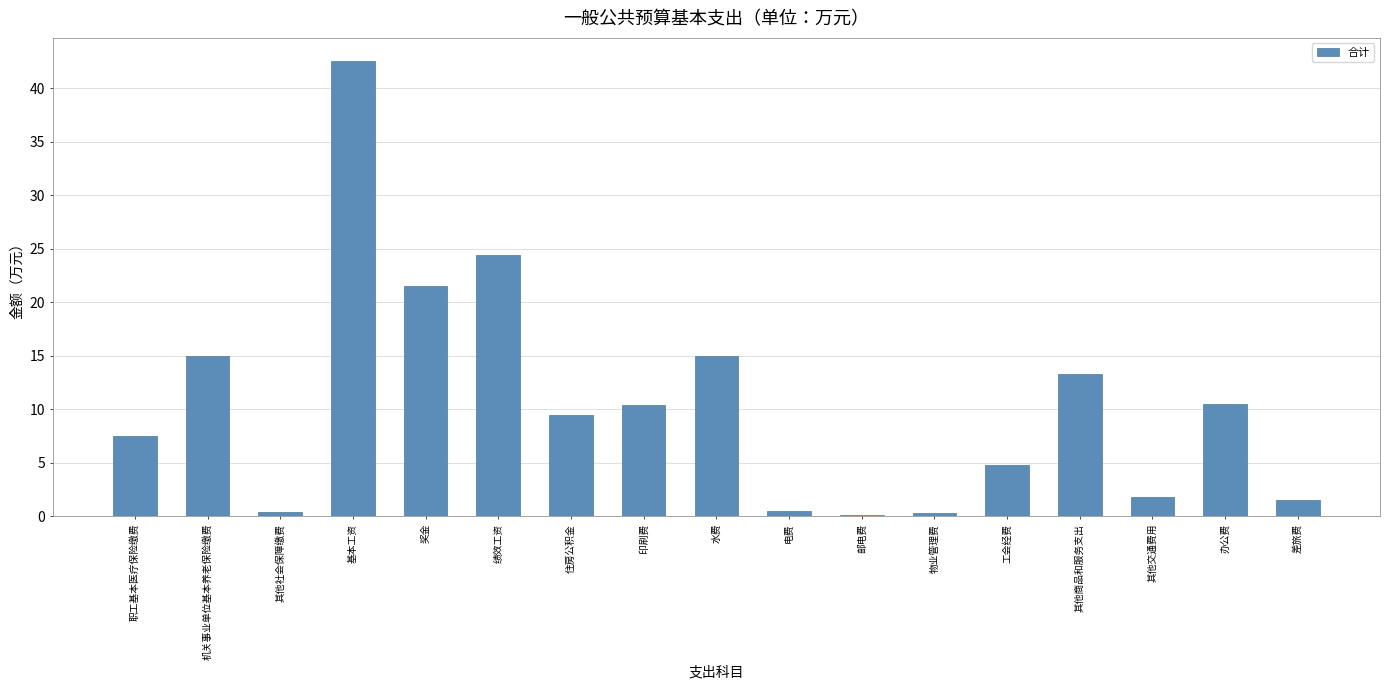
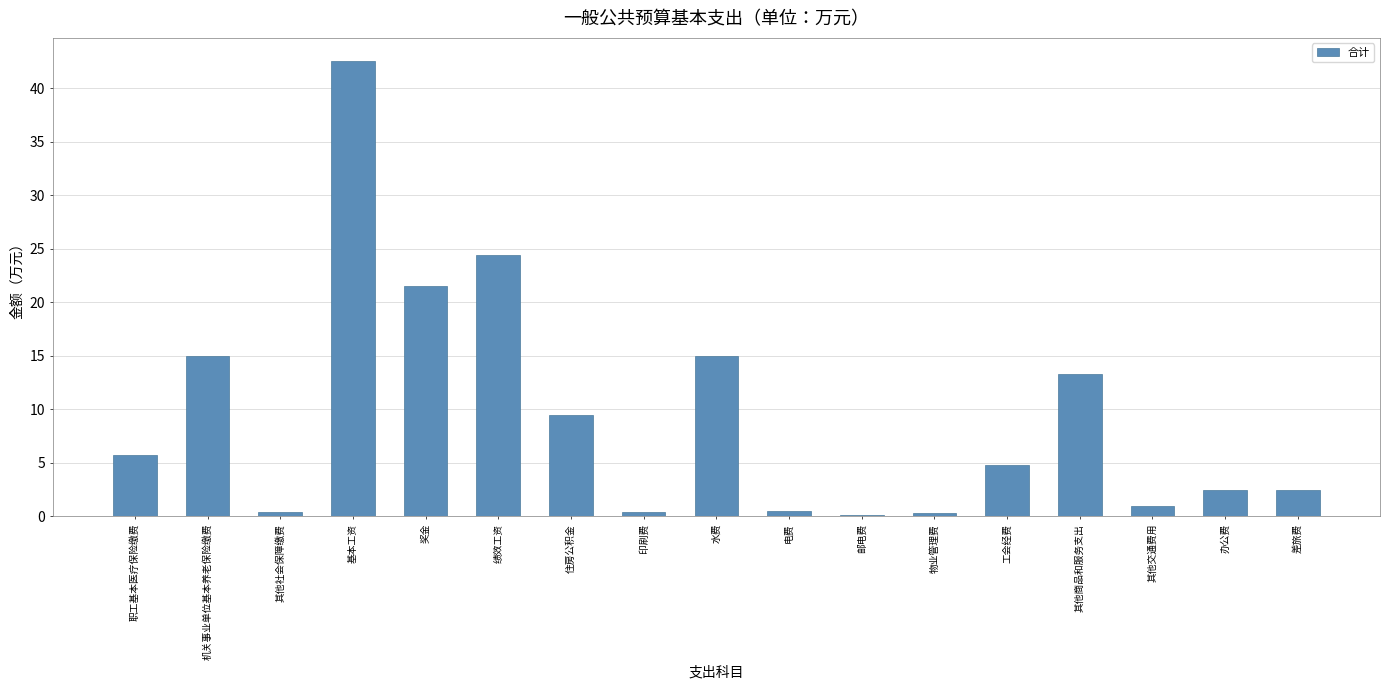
  {
-   "职工基本医疗保险缴费": 7.5,
+   "职工基本医疗保险缴费": 5.7,
    "机关事业单位基本养老保险缴费": 15.0,
    "其他社会保障缴费": 0.4,
    "基本工资": 42.6,
    "奖金": 21.5,
    "绩效工资": 24.4,
    "住房公积金": 9.5,
-   "印刷费": 10.4,
+   "印刷费": 0.4,
    "水费": 15.0,
    "电费": 0.5,
    "物业管理费": 0.3,
    "工会经费": 4.8,
    "其他商品和服务支出": 13.3,
-   "其他交通费用": 1.8,
-   "办公费": 10.5,
-   "差旅费": 1.5
+   "其他交通费用": 0.9,
+   "办公费": 2.5,
+   "差旅费": 2.5
  }
